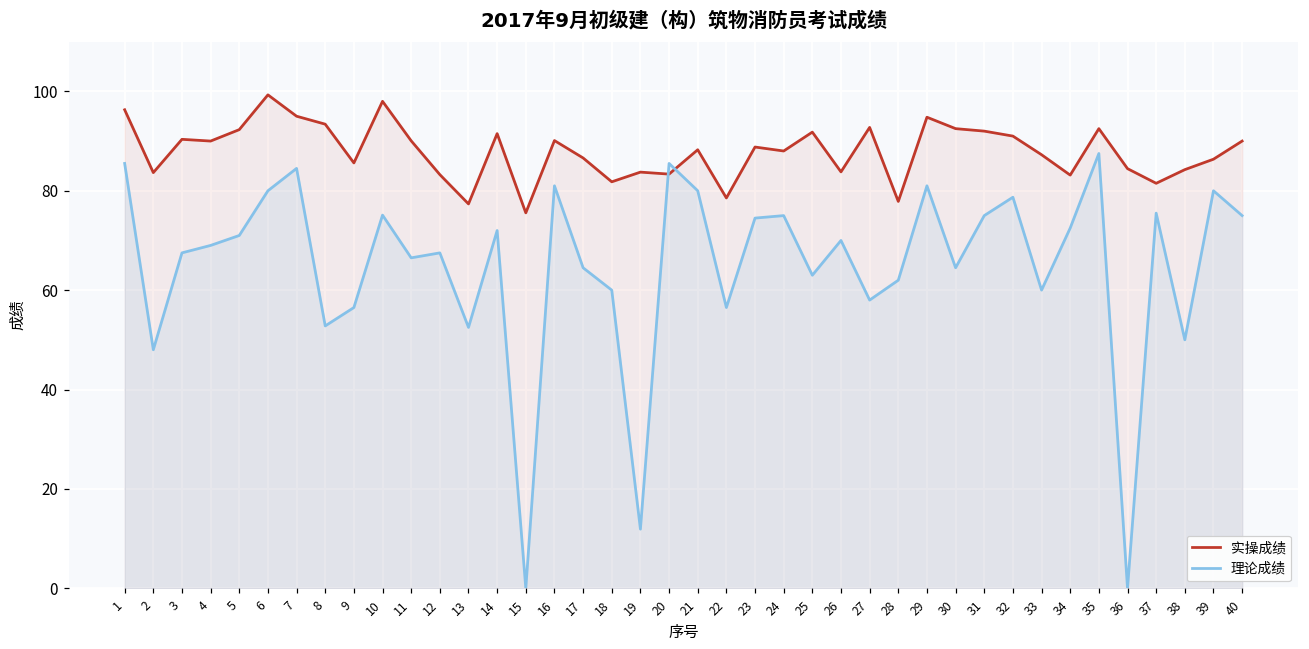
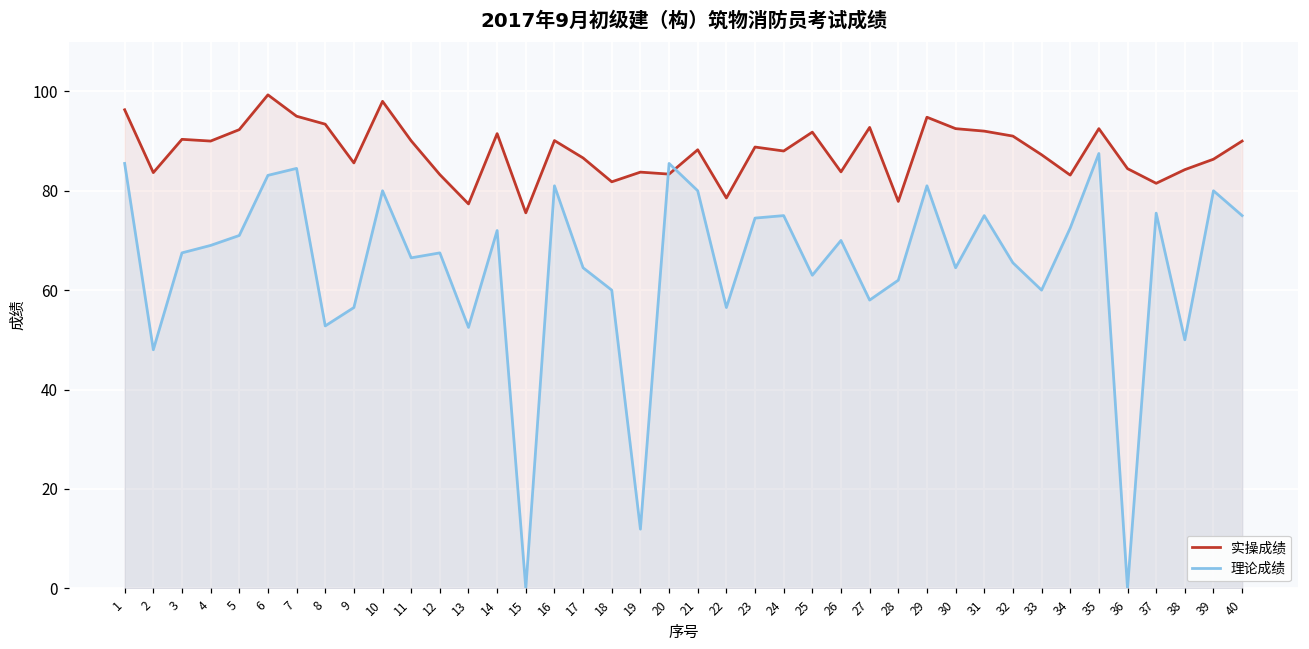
  {
    "实操成绩": {
      "1": 96,
      "2": 84,
      "3": 90,
      "4": 90,
      "5": 92,
      "6": 99,
      "7": 95,
      "8": 93,
      "9": 86,
      "10": 98,
      "11": 90,
      "12": 83,
      "13": 77,
      "14": 92,
      "15": 76,
      "16": 90,
      "17": 87,
      "18": 82,
      "19": 84,
      "20": 83,
      "21": 88,
      "22": 79,
      "23": 89,
      "24": 88,
      "25": 92,
      "26": 84,
      "27": 93,
      "28": 78,
      "29": 95,
      "30": 93,
      "31": 92,
      "32": 91,
      "33": 87,
      "34": 83,
      "35": 93,
      "36": 84,
      "37": 82,
      "38": 84,
      "39": 86,
      "40": 90
    },
    "理论成绩": {
      "1": 86,
      "2": 48,
      "3": 68,
      "4": 69,
      "5": 71,
-     "6": 80,
+     "6": 83,
      "7": 85,
      "8": 53,
      "9": 57,
-     "10": 75,
+     "10": 80,
      "11": 67,
      "12": 68,
      "13": 53,
      "14": 72,
      "15": 0,
      "16": 81,
      "17": 65,
      "18": 60,
      "19": 12,
      "20": 86,
      "21": 80,
      "22": 57,
      "23": 75,
      "24": 75,
      "25": 63,
      "26": 70,
      "27": 58,
      "28": 62,
      "29": 81,
      "30": 65,
      "31": 75,
-     "32": 79,
+     "32": 66,
      "33": 60,
      "34": 73,
      "35": 88,
      "36": 0,
      "37": 76,
      "38": 50,
      "39": 80,
      "40": 75
    }
  }
